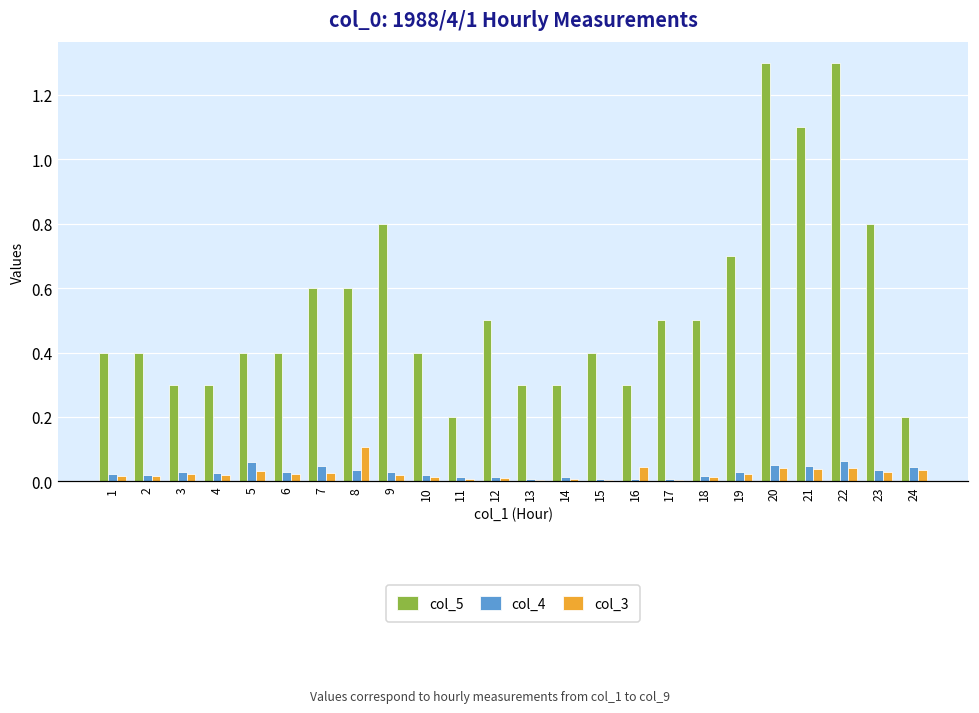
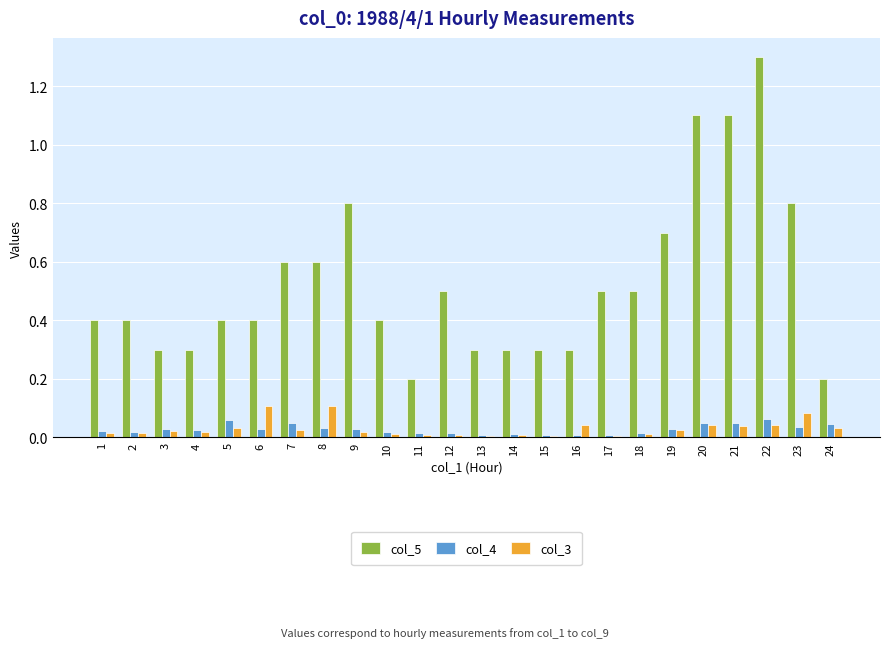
  {
    "col_5": {
      "1": 0.4,
      "2": 0.4,
      "3": 0.3,
      "4": 0.3,
      "5": 0.4,
      "6": 0.4,
      "7": 0.6,
      "8": 0.6,
      "9": 0.8,
      "10": 0.4,
      "11": 0.2,
      "12": 0.5,
      "13": 0.3,
      "14": 0.3,
-     "15": 0.4,
+     "15": 0.3,
      "16": 0.3,
      "17": 0.5,
      "18": 0.5,
      "19": 0.7,
-     "20": 1.3,
+     "20": 1.1,
      "21": 1.1,
      "22": 1.3,
      "23": 0.8,
      "24": 0.2
    },
    "col_4": {
      "1": 0.02,
      "2": 0.02,
      "3": 0.03,
      "4": 0.03,
      "5": 0.06,
      "6": 0.03,
      "7": 0.05,
      "8": 0.03,
      "9": 0.03,
      "10": 0.02,
      "11": 0.01,
      "12": 0.02,
      "14": 0.01,
      "15": 0.01,
      "17": 0.01,
      "18": 0.02,
      "19": 0.03,
      "20": 0.05,
      "21": 0.05,
      "22": 0.06,
      "23": 0.04,
      "24": 0.05
    },
    "col_3": {
      "1": 0.02,
      "2": 0.02,
      "3": 0.02,
      "4": 0.02,
      "5": 0.03,
-     "6": 0.02,
+     "6": 0.11,
      "7": 0.03,
      "8": 0.11,
      "9": 0.02,
      "10": 0.01,
      "11": 0.01,
      "12": 0.01,
      "16": 0.04,
      "18": 0.01,
      "19": 0.02,
      "20": 0.04,
      "21": 0.04,
      "22": 0.04,
-     "23": 0.03,
+     "23": 0.08,
      "24": 0.03
    }
  }
